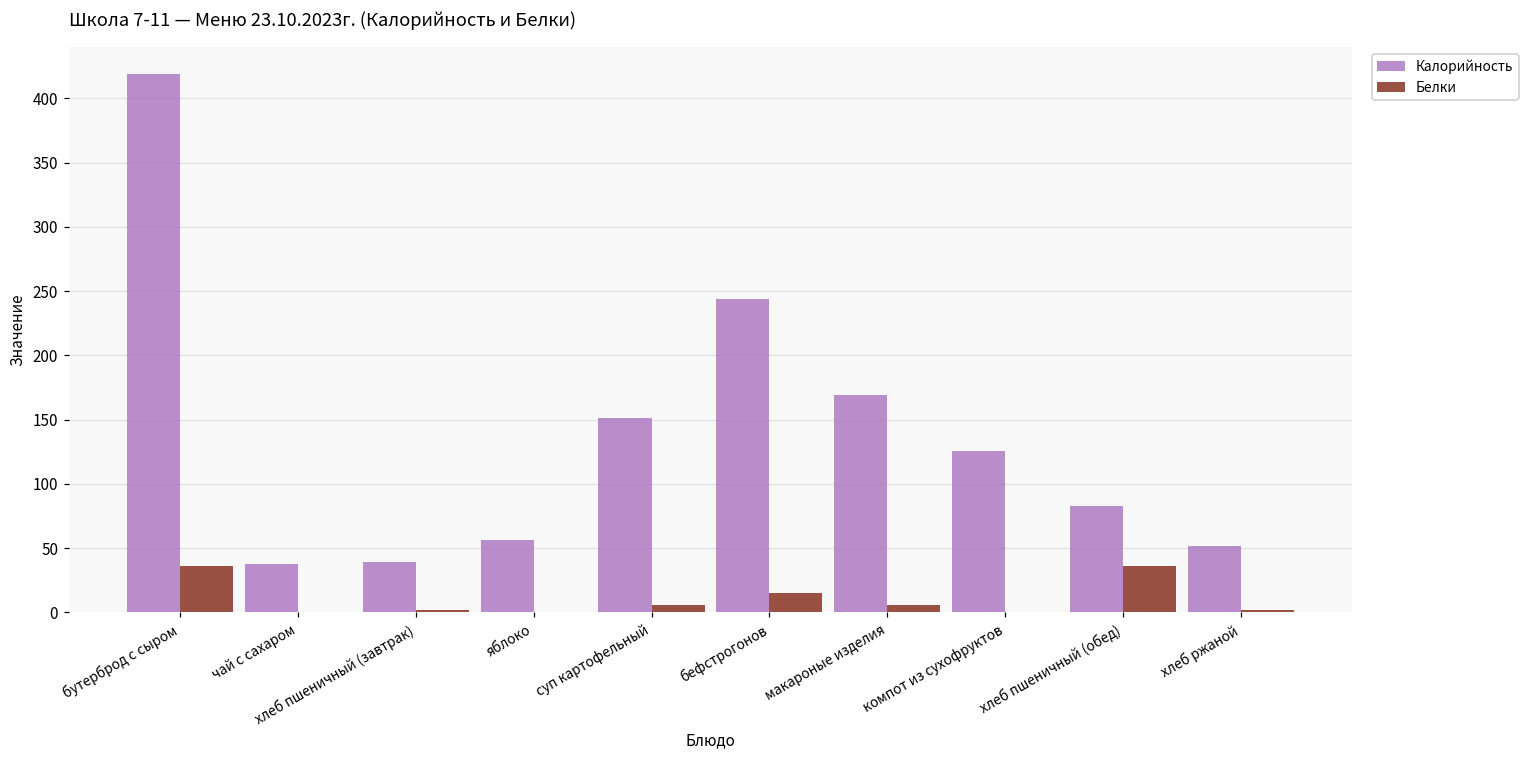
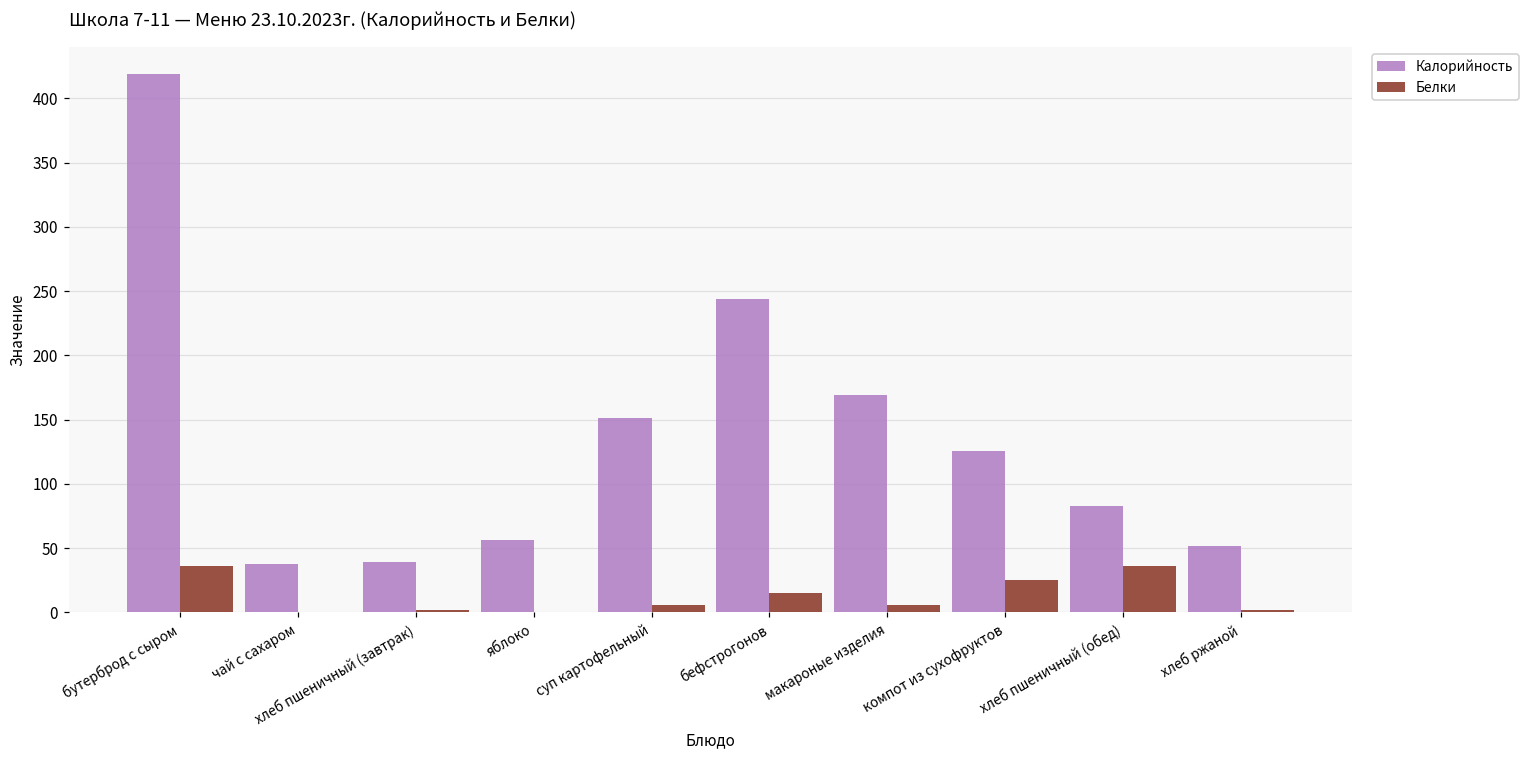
  {
    "Калорийность": {
      "бутерброд с сыром": 419,
      "чай с сахаром": 38,
      "хлеб пшеничный (завтрак)": 39,
      "яблоко": 56,
      "суп картофельный": 151,
      "бефстрогонов": 244,
      "макароные изделия": 169,
      "компот из сухофруктов": 126,
      "хлеб пшеничный (обед)": 83,
      "хлеб ржаной": 52
    },
    "Белки": {
      "бутерброд с сыром": 36,
      "суп картофельный": 6,
      "бефстрогонов": 15,
      "макароные изделия": 6,
-     "компот из сухофруктов": 0,
+     "компот из сухофруктов": 25,
      "хлеб пшеничный (обед)": 36
    }
  }
